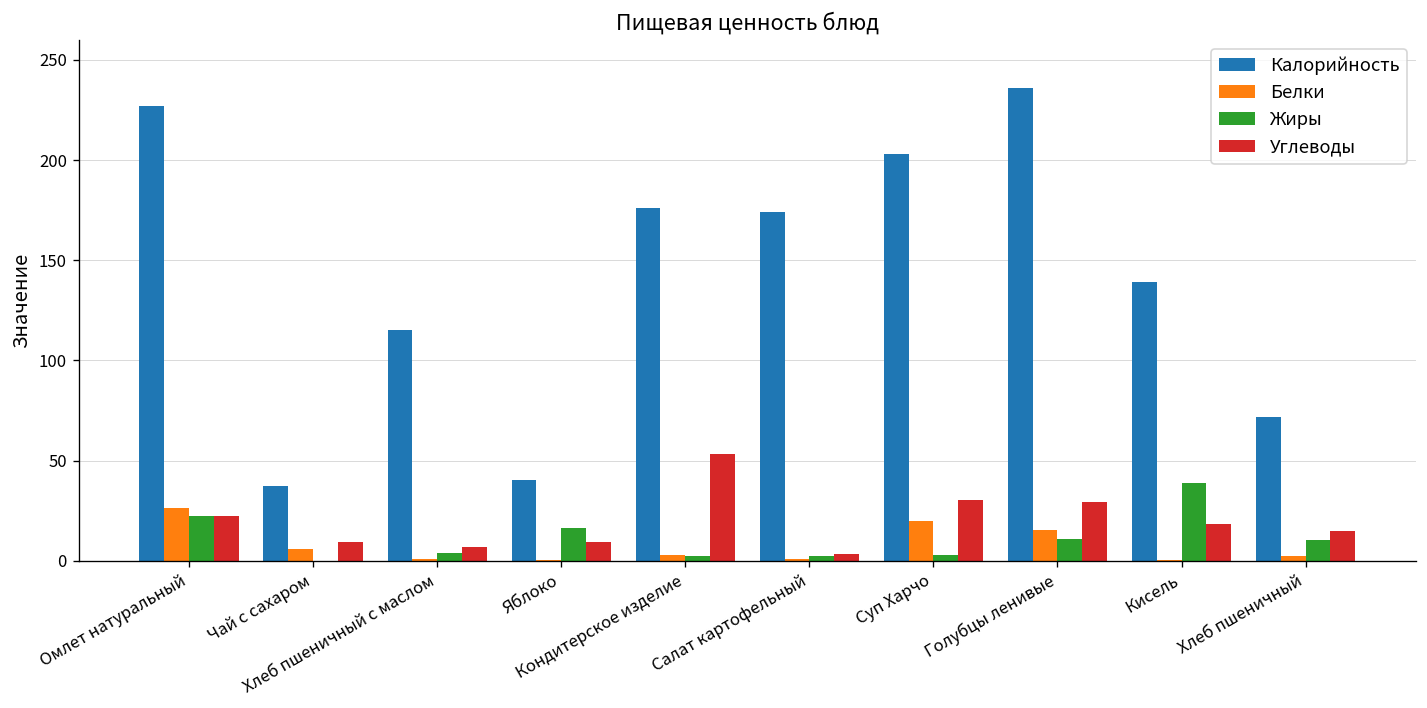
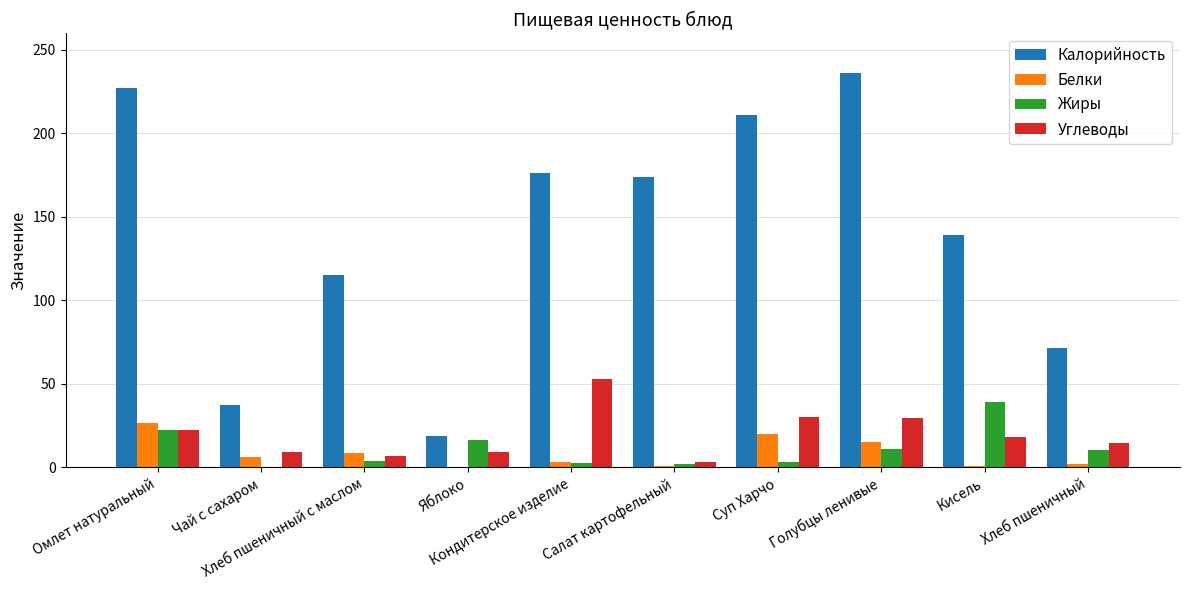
  {
    "Калорийность": {
      "Омлет натуральный": 227,
      "Чай с сахаром": 37,
      "Хлеб пшеничный с маслом": 115,
-     "Яблоко": 41,
+     "Яблоко": 19,
      "Кондитерское изделие": 176,
      "Салат картофельный": 174,
-     "Суп Харчо": 203,
+     "Суп Харчо": 211,
      "Голубцы ленивые": 236,
      "Кисель": 139,
      "Хлеб пшеничный": 72
    },
    "Белки": {
      "Омлет натуральный": 26,
      "Чай с сахаром": 6,
-     "Хлеб пшеничный с маслом": 1,
+     "Хлеб пшеничный с маслом": 8,
      "Кондитерское изделие": 3,
      "Суп Харчо": 20,
      "Голубцы ленивые": 15,
      "Хлеб пшеничный": 2
    },
    "Жиры": {
      "Омлет натуральный": 22,
      "Хлеб пшеничный с маслом": 4,
      "Яблоко": 16,
      "Кондитерское изделие": 3,
      "Салат картофельный": 2,
      "Суп Харчо": 3,
      "Голубцы ленивые": 11,
      "Кисель": 39,
      "Хлеб пшеничный": 10
    },
    "Углеводы": {
      "Омлет натуральный": 22,
      "Чай с сахаром": 9,
      "Хлеб пшеничный с маслом": 7,
      "Яблоко": 9,
      "Кондитерское изделие": 53,
      "Салат картофельный": 3,
      "Суп Харчо": 30,
      "Голубцы ленивые": 29,
      "Кисель": 18,
      "Хлеб пшеничный": 15
    }
  }
